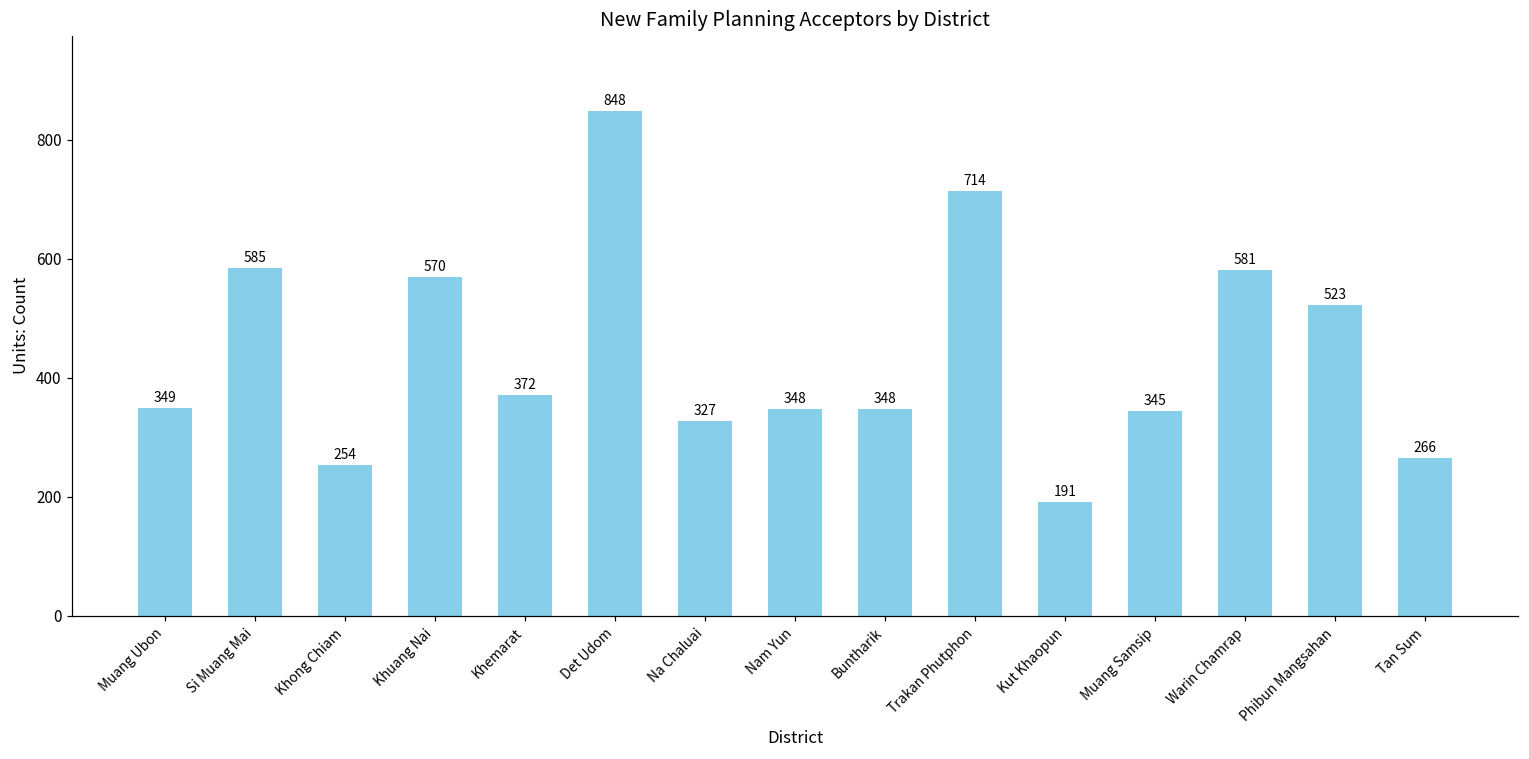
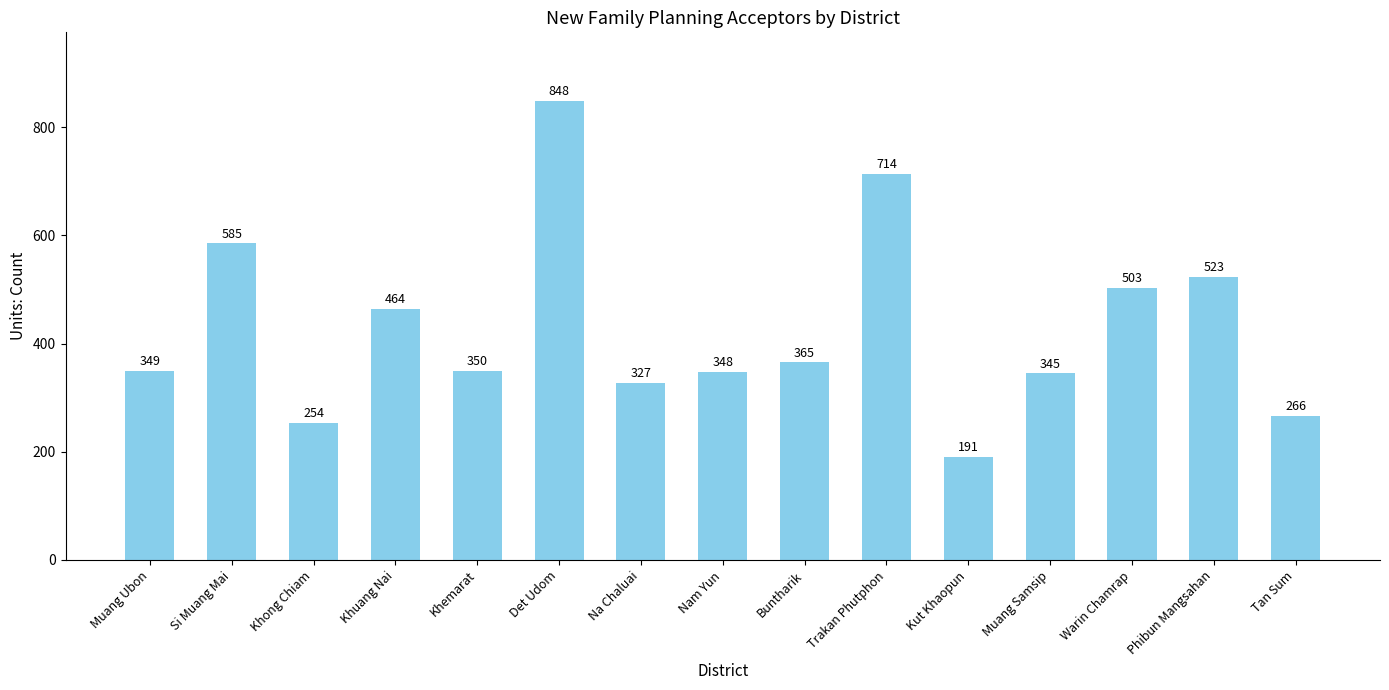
  {
    "Muang Ubon": 349,
    "Si Muang Mai": 585,
    "Khong Chiam": 254,
-   "Khuang Nai": 570,
-   "Khemarat": 372,
+   "Khuang Nai": 464,
+   "Khemarat": 350,
    "Det Udom": 848,
    "Na Chaluai": 327,
    "Nam Yun": 348,
-   "Buntharik": 348,
+   "Buntharik": 365,
    "Trakan Phutphon": 714,
    "Kut Khaopun": 191,
    "Muang Samsip": 345,
-   "Warin Chamrap": 581,
+   "Warin Chamrap": 503,
    "Phibun Mangsahan": 523,
    "Tan Sum": 266
  }
